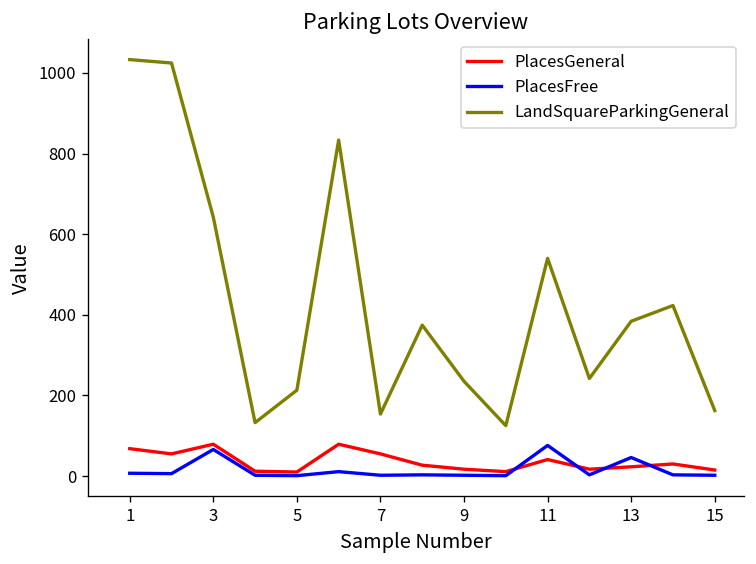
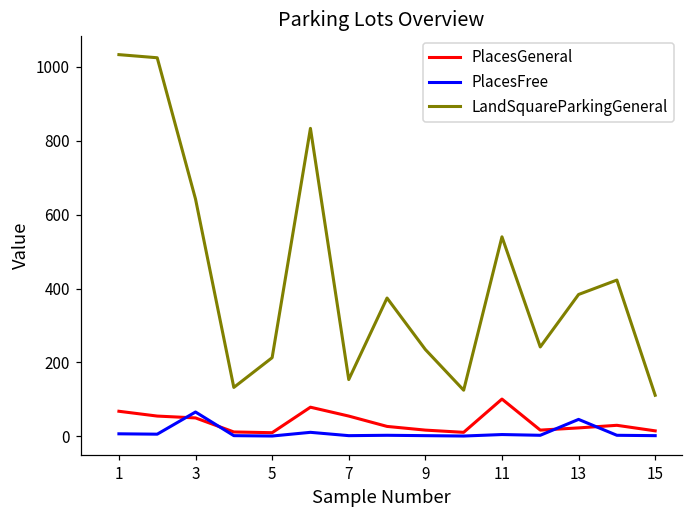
  {
    "PlacesGeneral": {
      "1": 70,
-     "3": 80,
+     "3": 50,
      "5": 10,
      "7": 60,
      "9": 20,
-     "11": 40,
+     "11": 100,
      "13": 20,
      "15": 20
    },
    "PlacesFree": {
      "1": 10,
      "3": 70,
      "5": 0,
      "7": 0,
      "9": 0,
-     "11": 80,
+     "11": 10,
      "13": 50,
      "15": 0
    },
    "LandSquareParkingGeneral": {
      "1": 1030,
      "3": 640,
      "5": 210,
      "7": 150,
      "9": 240,
      "11": 540,
      "13": 380,
-     "15": 160
+     "15": 110
    }
  }
